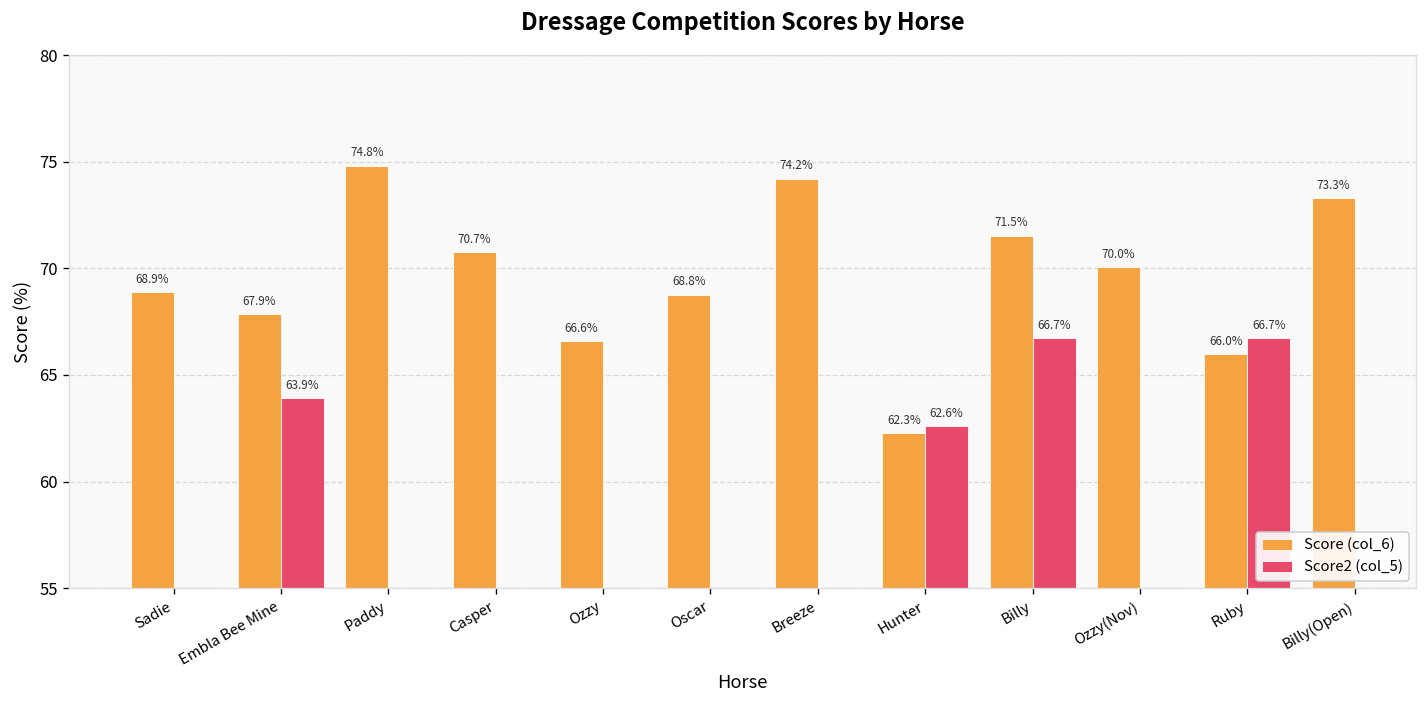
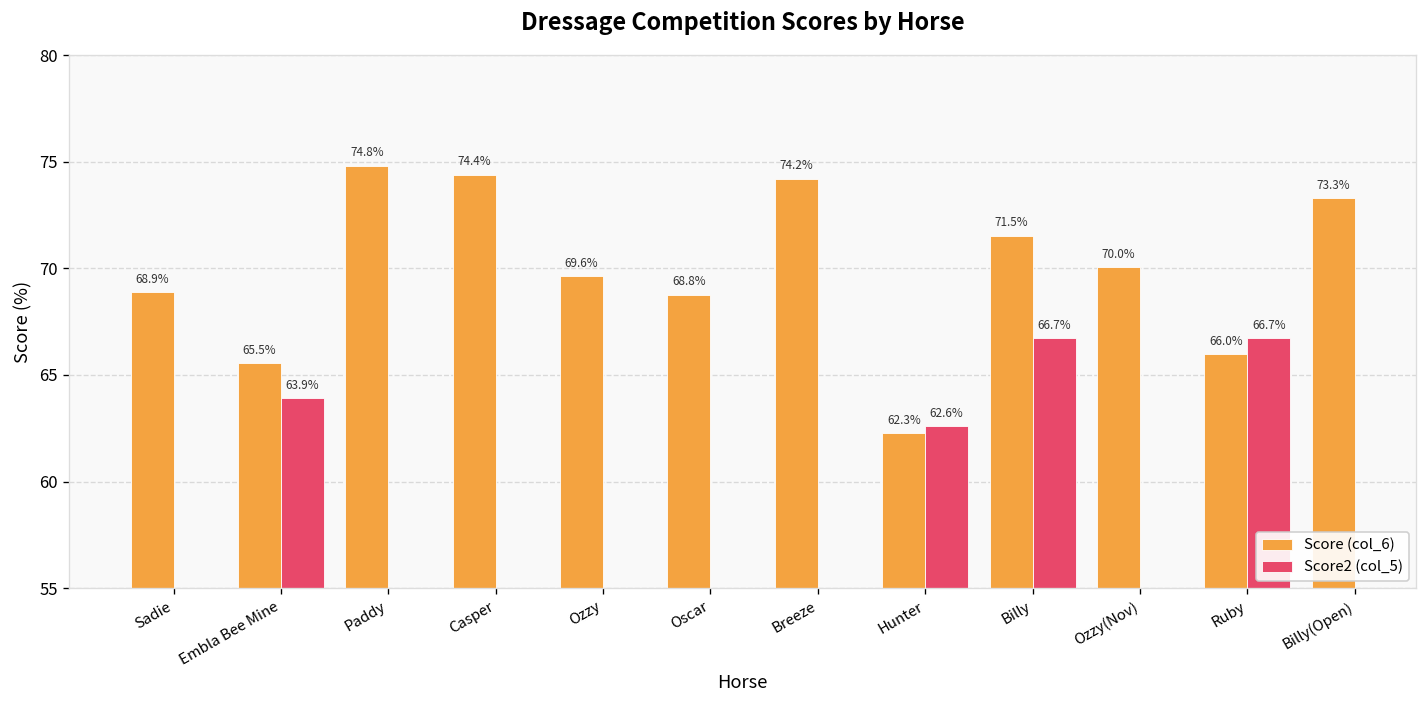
  {
    "Score (col_6)": {
      "Sadie": "68.9%",
-     "Embla Bee Mine": "67.9%",
+     "Embla Bee Mine": "65.5%",
      "Paddy": "74.8%",
-     "Casper": "70.7%",
-     "Ozzy": "66.6%",
+     "Casper": "74.4%",
+     "Ozzy": "69.6%",
      "Oscar": "68.8%",
      "Breeze": "74.2%",
      "Hunter": "62.3%",
      "Billy": "71.5%",
      "Ozzy(Nov)": "70.0%",
      "Ruby": "66.0%",
      "Billy(Open)": "73.3%"
    }
  }
